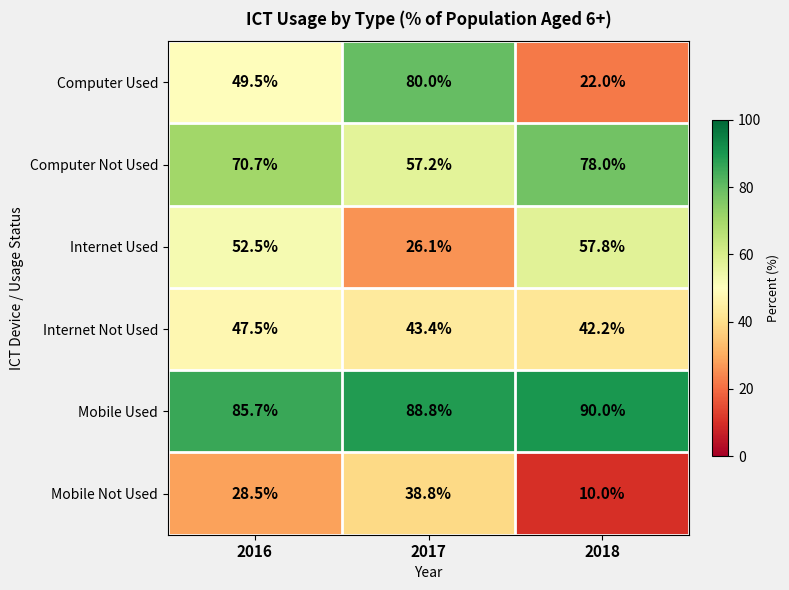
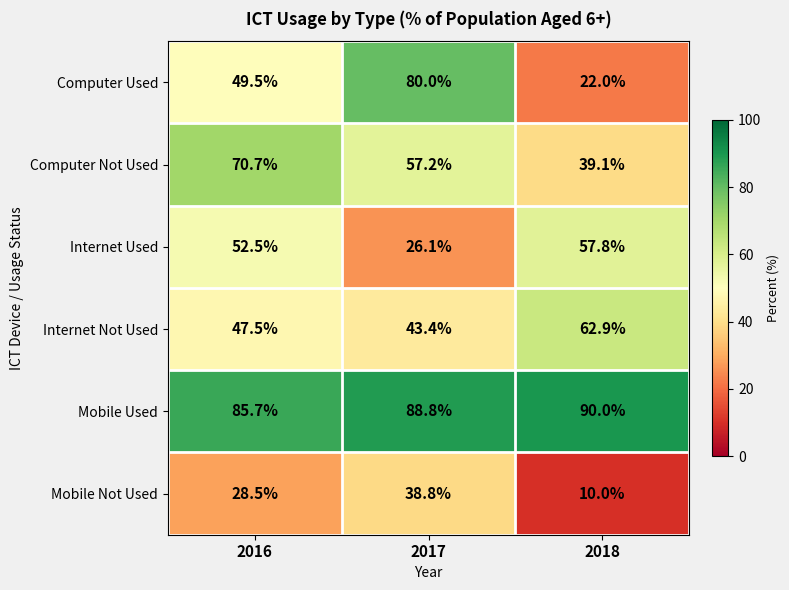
  {
    "Computer Used": {
      "2016": "49.5%",
      "2017": "80.0%",
      "2018": "22.0%"
    },
    "Computer Not Used": {
      "2016": "70.7%",
      "2017": "57.2%",
-     "2018": "78.0%"
+     "2018": "39.1%"
    },
    "Internet Used": {
      "2016": "52.5%",
      "2017": "26.1%",
      "2018": "57.8%"
    },
    "Internet Not Used": {
      "2016": "47.5%",
      "2017": "43.4%",
-     "2018": "42.2%"
+     "2018": "62.9%"
    },
    "Mobile Used": {
      "2016": "85.7%",
      "2017": "88.8%",
      "2018": "90.0%"
    },
    "Mobile Not Used": {
      "2016": "28.5%",
      "2017": "38.8%",
      "2018": "10.0%"
    }
  }
